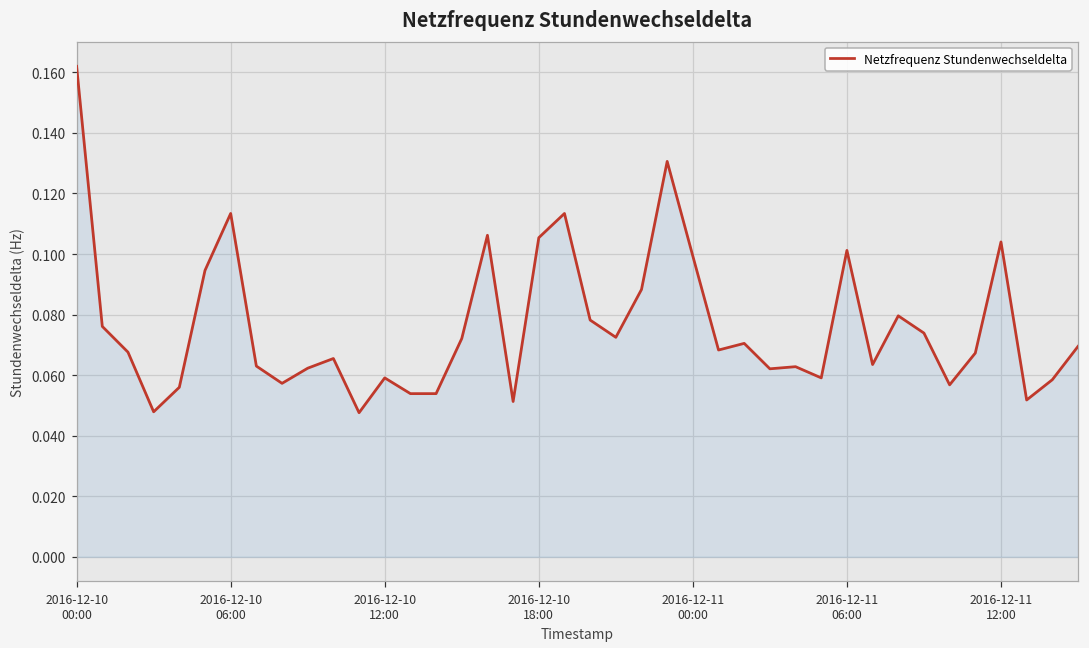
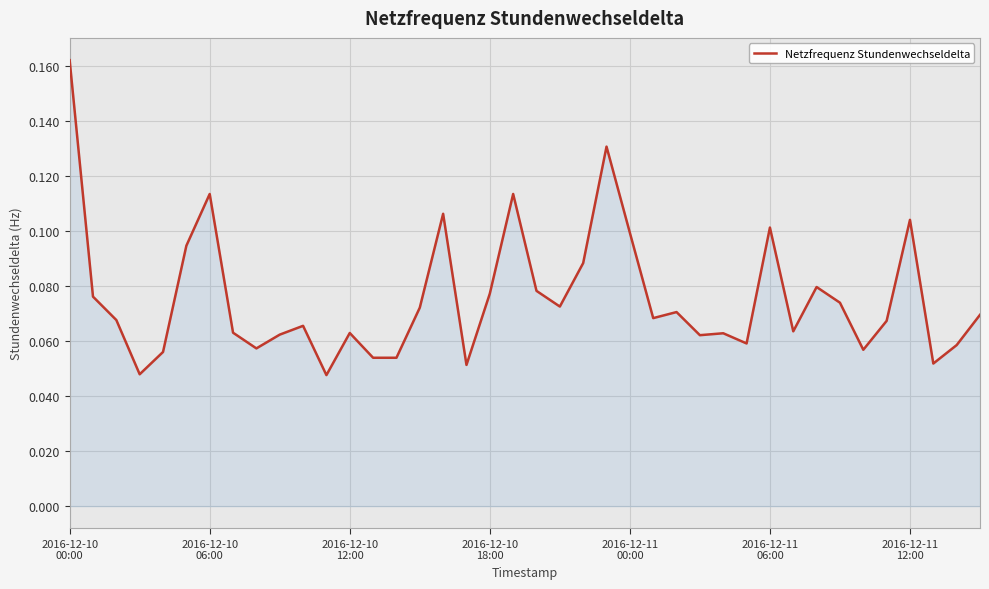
  {
    "2016-12-10 00:00": 0.162,
    "2016-12-10 06:00": 0.113,
-   "2016-12-10 12:00": 0.059,
-   "2016-12-10 18:00": 0.105,
+   "2016-12-10 12:00": 0.063,
+   "2016-12-10 18:00": 0.077,
    "2016-12-11 00:00": 0.099,
    "2016-12-11 06:00": 0.101,
    "2016-12-11 12:00": 0.104
  }
